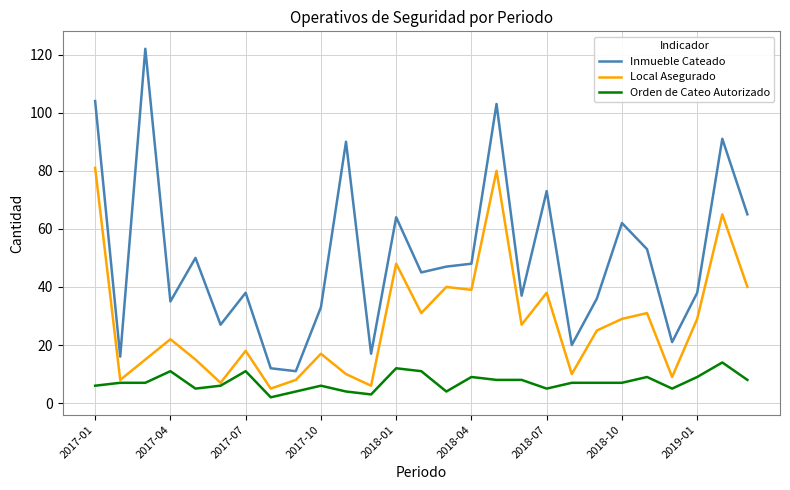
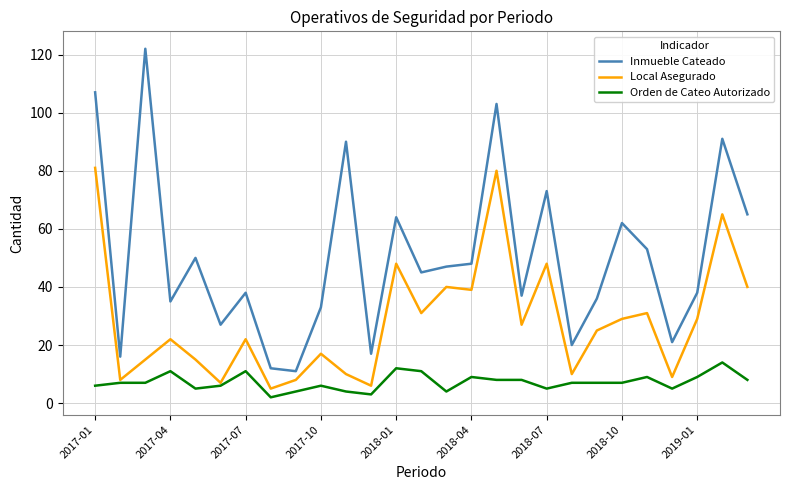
  {
    "Inmueble Cateado": {
-     "2017-01": 104,
+     "2017-01": 107,
      "2017-04": 35,
      "2017-07": 38,
      "2017-10": 33,
      "2018-01": 64,
      "2018-04": 48,
      "2018-07": 73,
      "2018-10": 62,
      "2019-01": 38
    },
    "Local Asegurado": {
      "2017-01": 81,
      "2017-04": 22,
-     "2017-07": 18,
+     "2017-07": 22,
      "2017-10": 17,
      "2018-01": 48,
      "2018-04": 39,
-     "2018-07": 38,
+     "2018-07": 48,
      "2018-10": 29,
      "2019-01": 29
    },
    "Orden de Cateo Autorizado": {
      "2017-01": 6,
      "2017-04": 11,
      "2017-07": 11,
      "2017-10": 6,
      "2018-01": 12,
      "2018-04": 9,
      "2018-07": 5,
      "2018-10": 7,
      "2019-01": 9
    }
  }
